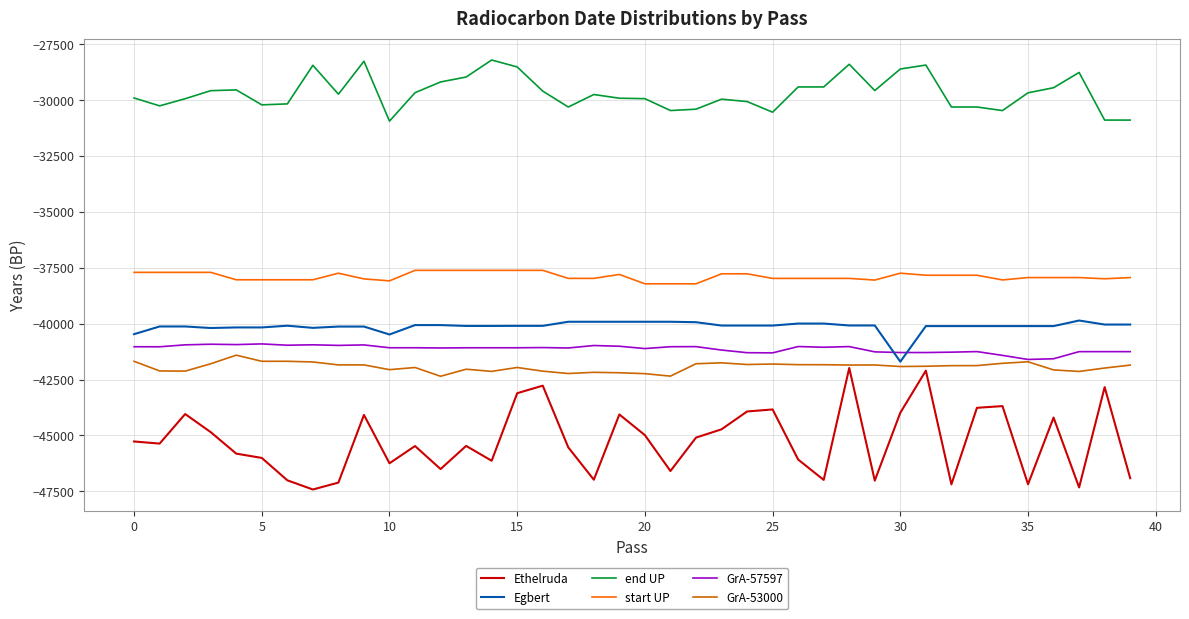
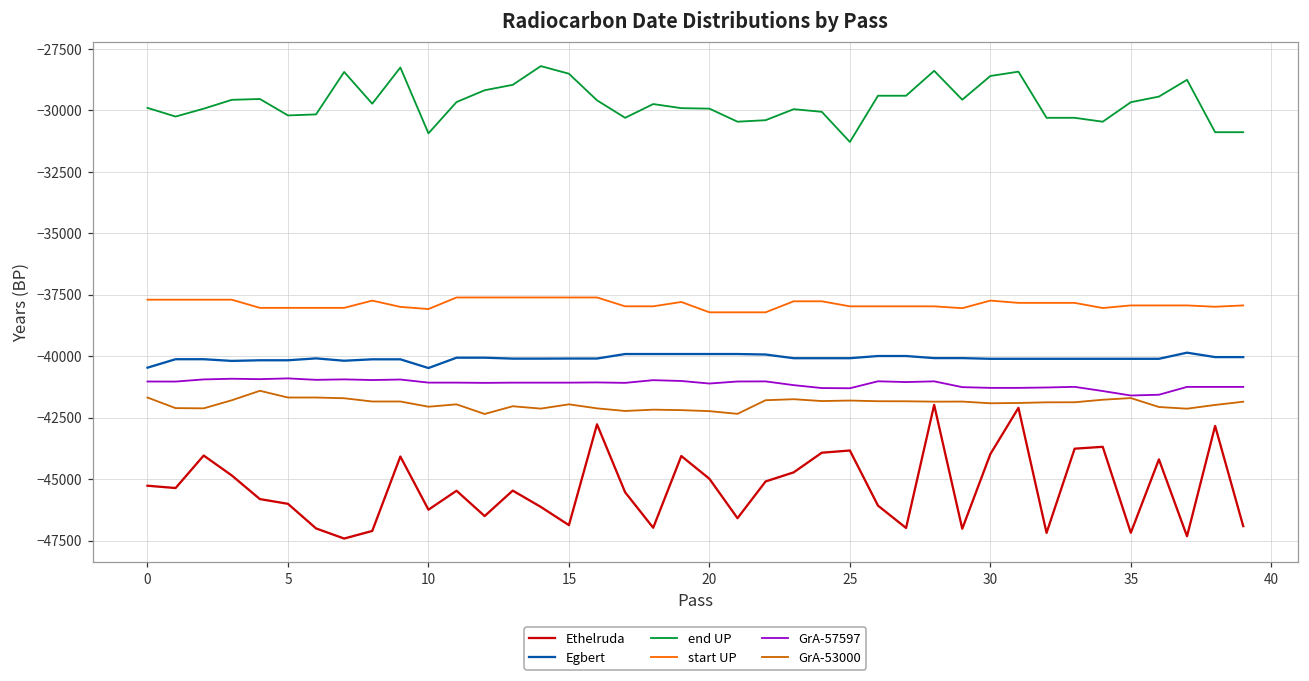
  {
    "Ethelruda": {
      "0": -45300,
      "5": -46000,
      "10": -46200,
-     "15": -43100,
+     "15": -46900,
      "20": -45000,
      "25": -43800,
      "30": -44000,
      "35": -47200
    },
    "Egbert": {
      "0": -40500,
      "5": -40200,
      "10": -40500,
      "15": -40100,
      "20": -39900,
      "25": -40100,
-     "30": -41700,
+     "30": -40100,
      "35": -40100
    },
    "end UP": {
      "0": -29900,
      "5": -30200,
      "10": -30900,
      "15": -28500,
      "20": -29900,
-     "25": -30500,
+     "25": -31300,
      "30": -28600,
      "35": -29700
    },
    "GrA-57597": {
      "0": -41000,
      "5": -40900,
      "10": -41100,
      "15": -41100,
      "20": -41100,
      "25": -41300,
      "30": -41300
    }
  }
